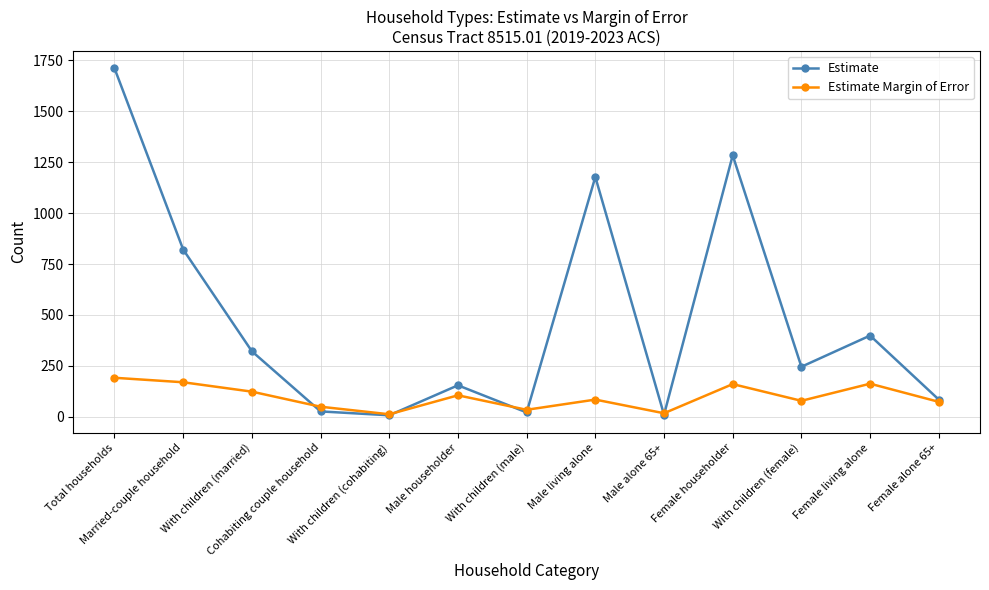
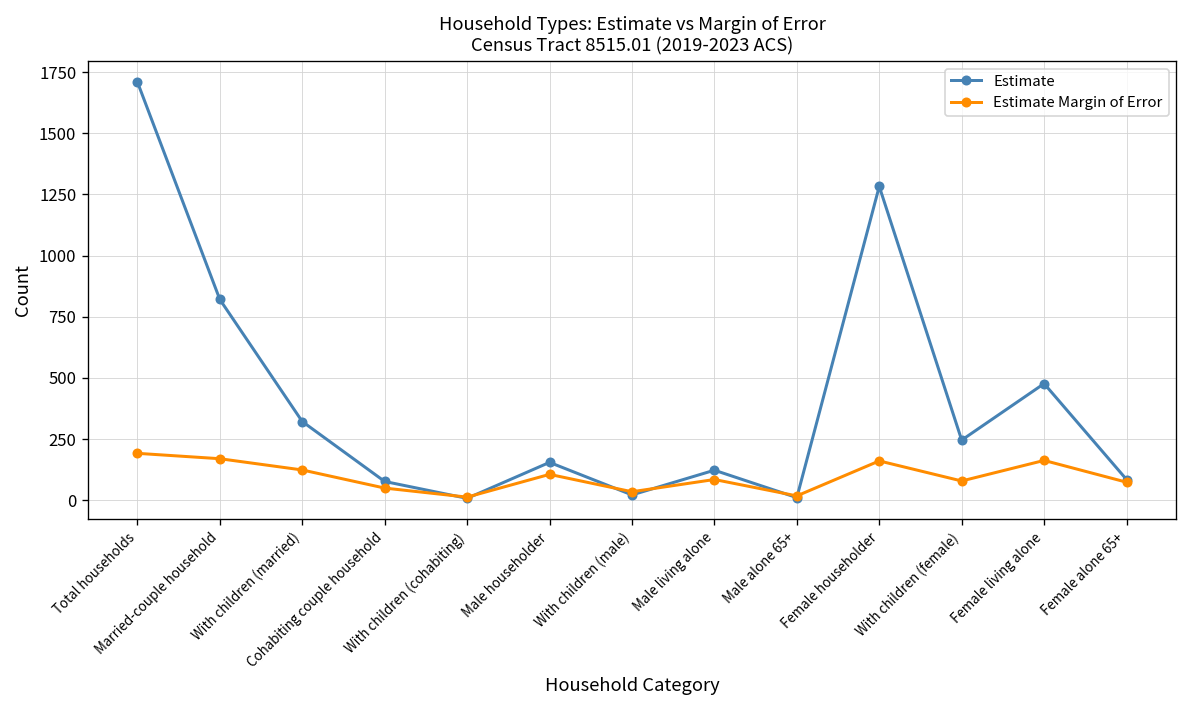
  {
    "Estimate": {
      "Total households": 1710,
      "Married-couple household": 820,
      "With children (married)": 320,
-     "Cohabiting couple household": 30,
+     "Cohabiting couple household": 80,
      "Male householder": 160,
      "With children (male)": 20,
-     "Male living alone": 1180,
+     "Male living alone": 120,
      "Female householder": 1280,
      "With children (female)": 250,
-     "Female living alone": 400
+     "Female living alone": 480
    },
    "Estimate Margin of Error": {
      "Total households": 190,
      "Married-couple household": 170,
      "With children (married)": 120,
      "Cohabiting couple household": 50,
      "Male householder": 110,
      "With children (male)": 40,
      "Male living alone": 90,
      "Female householder": 160,
      "With children (female)": 80,
      "Female living alone": 160
    }
  }
